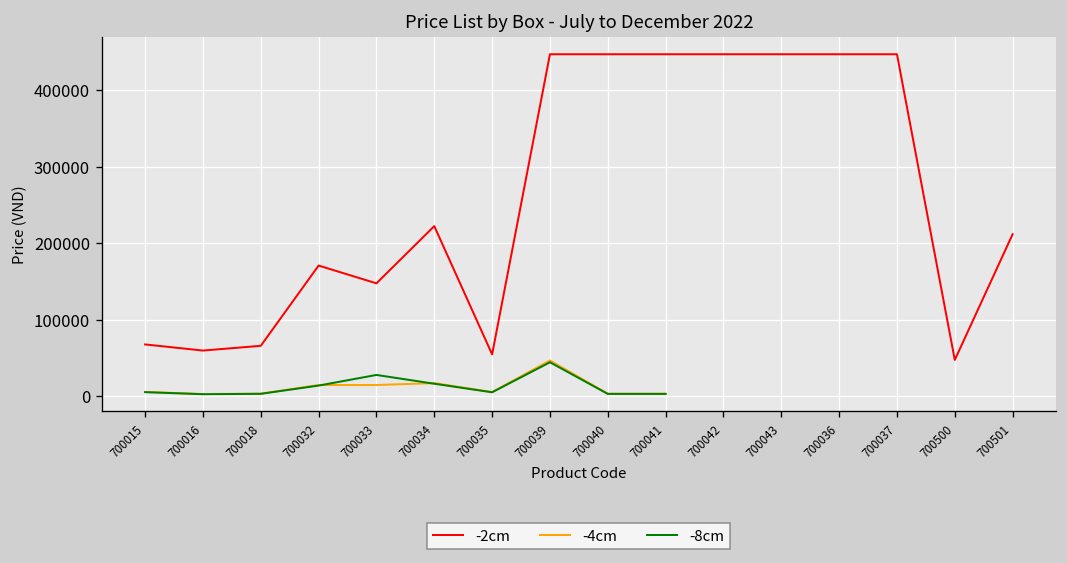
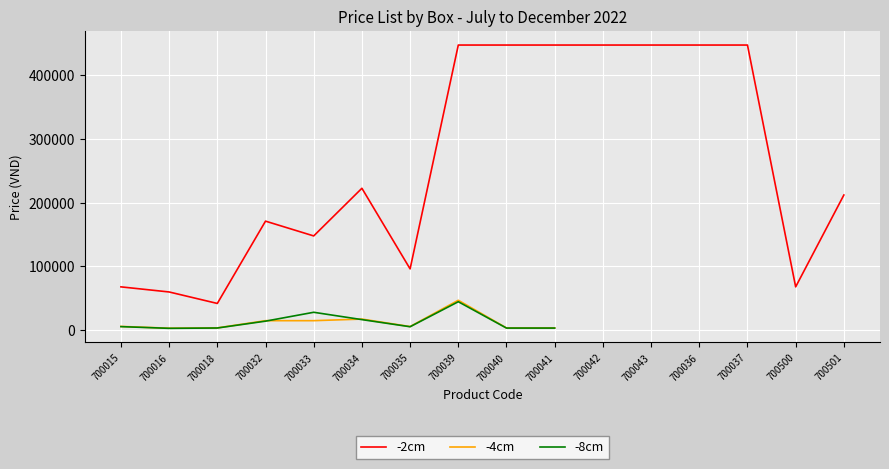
  {
    "-2cm": {
      "700015": 70000,
      "700016": 60000,
-     "700018": 70000,
+     "700018": 40000,
      "700032": 170000,
      "700033": 150000,
      "700034": 220000,
-     "700035": 60000,
+     "700035": 100000,
      "700039": 450000,
      "700040": 450000,
      "700041": 450000,
      "700042": 450000,
      "700043": 450000,
      "700036": 450000,
      "700037": 450000,
-     "700500": 50000,
+     "700500": 70000,
      "700501": 210000
    },
    "-4cm": {
      "700033": 20000
    },
    "-8cm": {
      "700033": 30000
    }
  }
